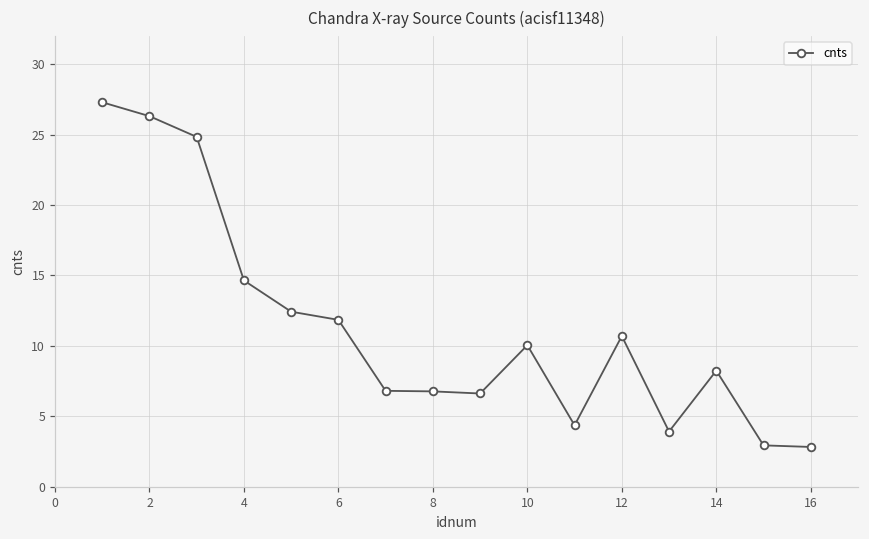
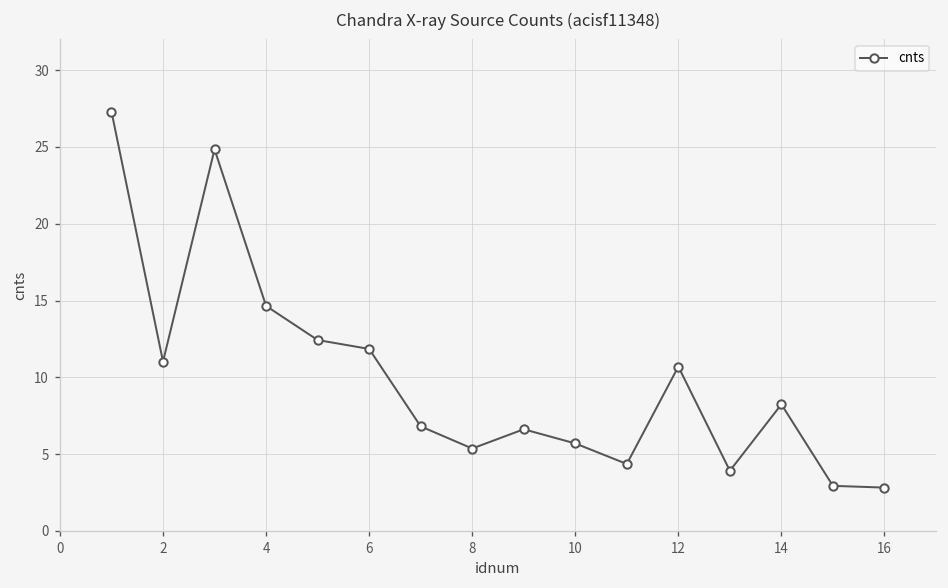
  {
-   "2": 26.3,
+   "2": 11.0,
    "4": 14.6,
    "6": 11.8,
-   "8": 6.8,
-   "10": 10.0,
+   "8": 5.4,
+   "10": 5.7,
    "12": 10.7,
    "14": 8.2,
    "16": 2.8
  }
